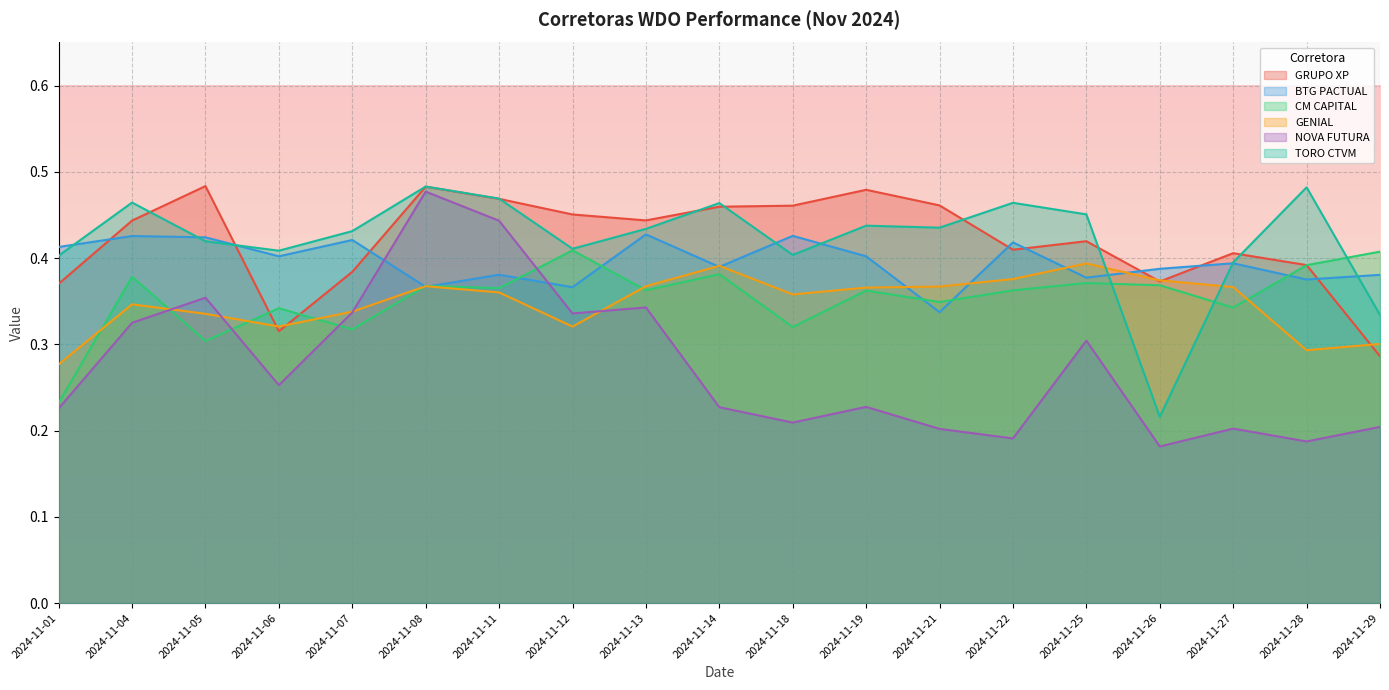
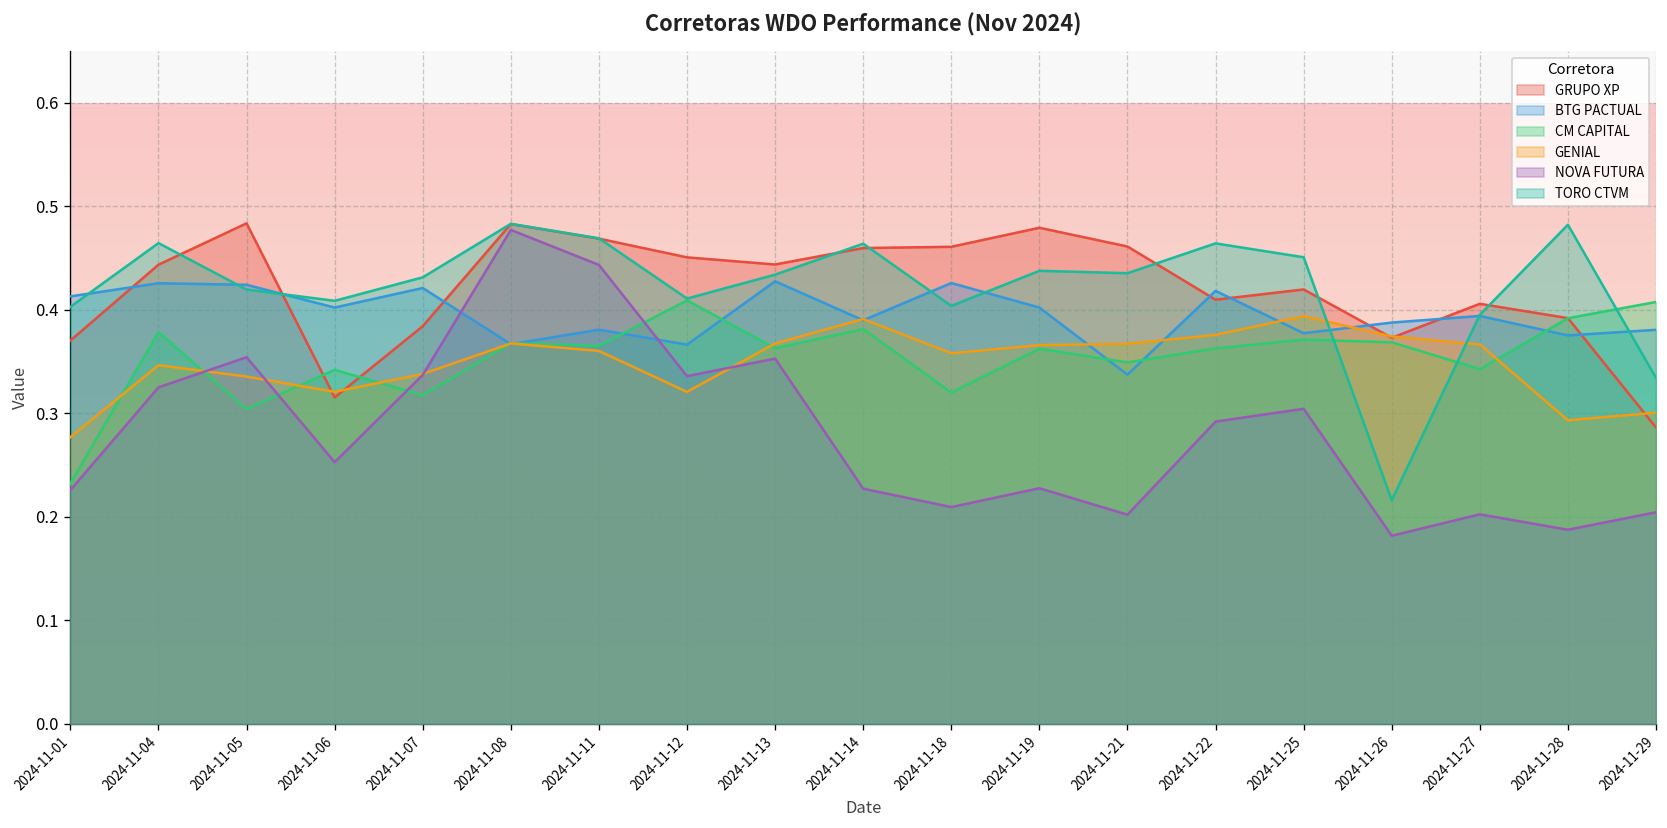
  {
    "NOVA FUTURA": {
      "2024-11-01": 0.23,
      "2024-11-04": 0.33,
      "2024-11-05": 0.35,
      "2024-11-06": 0.25,
      "2024-11-08": 0.48,
      "2024-11-11": 0.44,
      "2024-11-12": 0.34,
-     "2024-11-13": 0.34,
+     "2024-11-13": 0.35,
      "2024-11-14": 0.23,
      "2024-11-18": 0.21,
      "2024-11-19": 0.23,
      "2024-11-21": 0.20,
-     "2024-11-22": 0.19,
+     "2024-11-22": 0.29,
      "2024-11-25": 0.30,
      "2024-11-26": 0.18,
      "2024-11-27": 0.20,
      "2024-11-28": 0.19,
      "2024-11-29": 0.20
    }
  }
